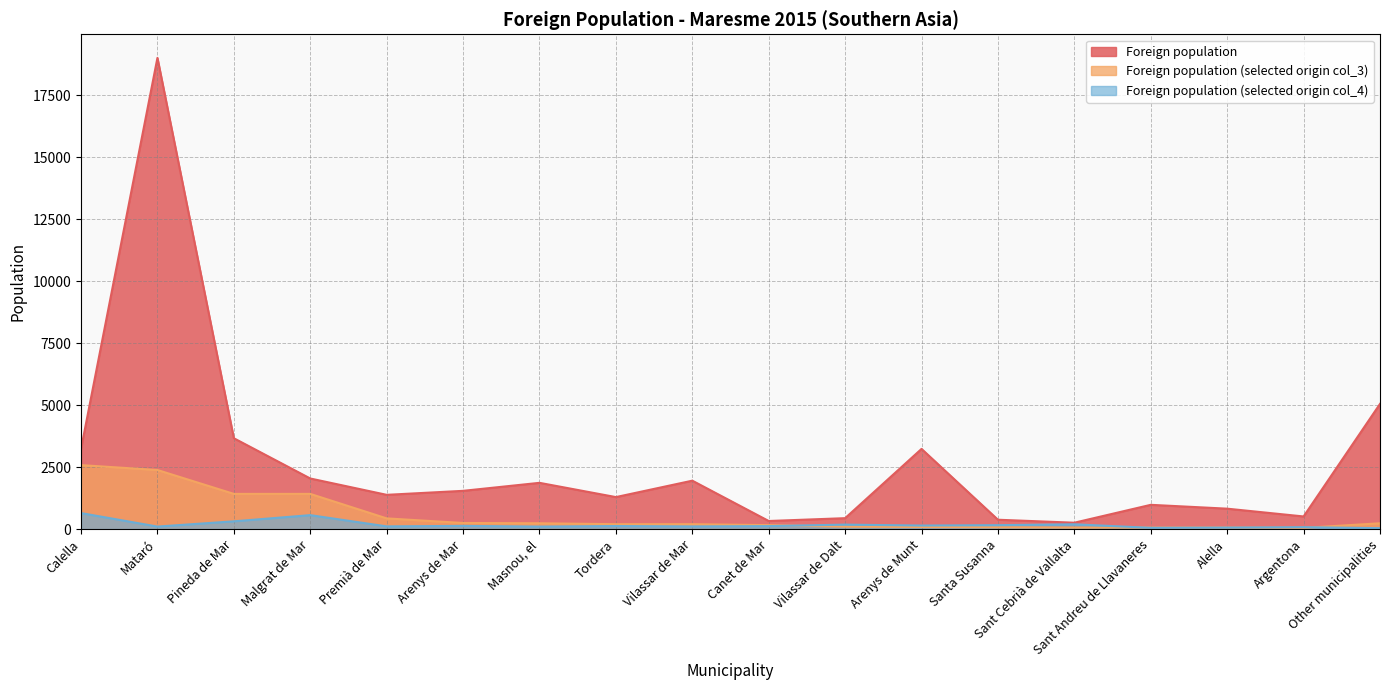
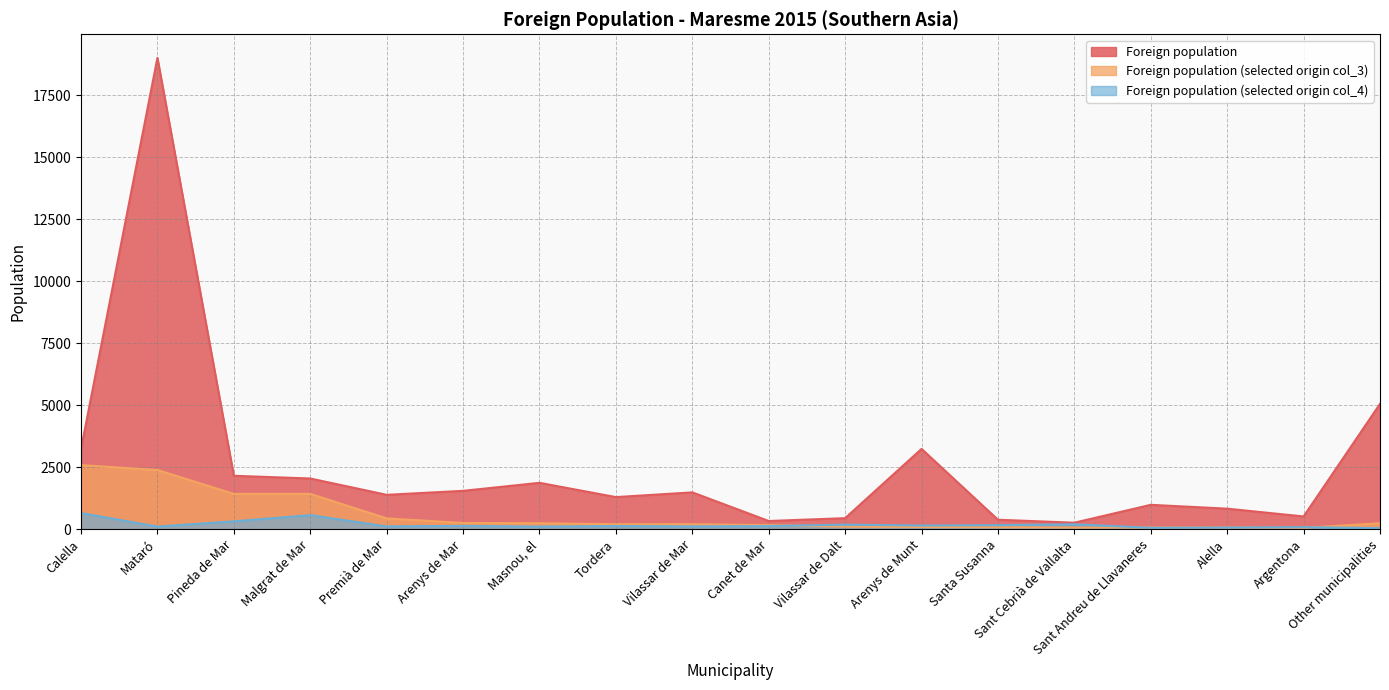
  {
    "Foreign population": {
      "Calella": 3200,
      "Mataró": 19000,
-     "Pineda de Mar": 3700,
+     "Pineda de Mar": 2200,
      "Malgrat de Mar": 2000,
      "Premià de Mar": 1400,
      "Arenys de Mar": 1500,
      "Masnou, el": 1900,
      "Tordera": 1300,
-     "Vilassar de Mar": 2000,
+     "Vilassar de Mar": 1500,
      "Canet de Mar": 300,
      "Vilassar de Dalt": 400,
      "Arenys de Munt": 3200,
      "Santa Susanna": 400,
      "Sant Andreu de Llavaneres": 1000,
      "Alella": 800,
      "Argentona": 500,
      "Other municipalities": 5000
    },
    "Foreign population (selected origin col_3)": {
      "Calella": 2600,
      "Mataró": 2400,
      "Pineda de Mar": 1400,
      "Malgrat de Mar": 1400,
      "Premià de Mar": 400,
      "Arenys de Mar": 200,
      "Masnou, el": 200,
      "Sant Cebrià de Vallalta": 100,
      "Other municipalities": 200
    },
    "Foreign population (selected origin col_4)": {
      "Calella": 600,
      "Mataró": 100,
      "Pineda de Mar": 300,
      "Malgrat de Mar": 600,
      "Premià de Mar": 100,
      "Arenys de Mar": 100,
      "Masnou, el": 100,
      "Other municipalities": 0
    }
  }
